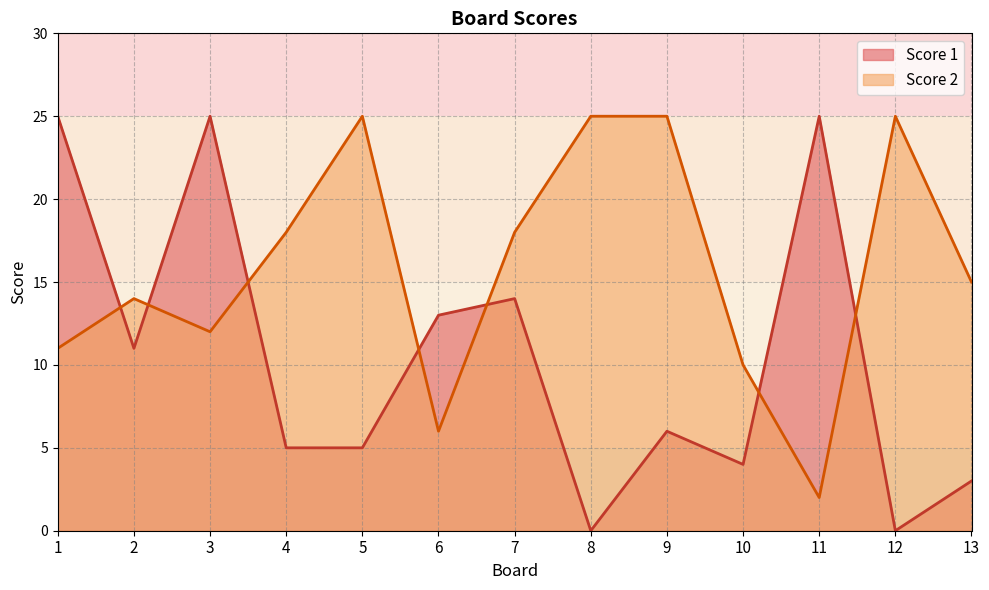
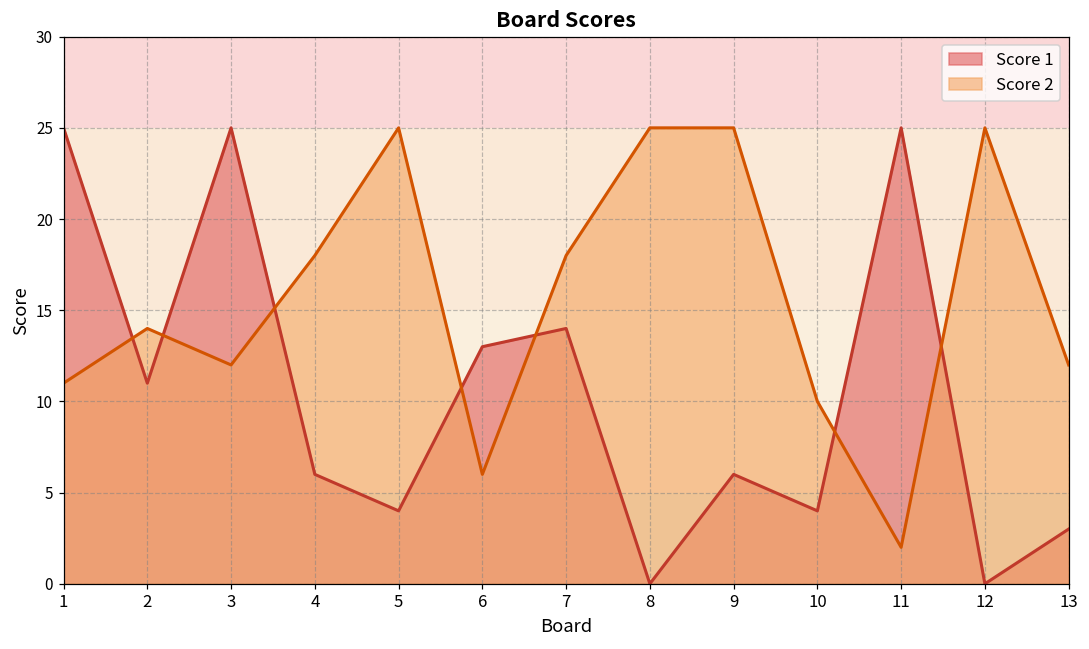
  {
    "Score 1": {
      "1": 25,
      "2": 11,
      "3": 25,
-     "4": 5,
-     "5": 5,
+     "4": 6,
+     "5": 4,
      "6": 13,
      "7": 14,
      "8": 0,
      "9": 6,
      "10": 4,
      "11": 25,
      "12": 0,
      "13": 3
    },
    "Score 2": {
      "1": 11,
      "2": 14,
      "3": 12,
      "4": 18,
      "5": 25,
      "6": 6,
      "7": 18,
      "8": 25,
      "9": 25,
      "10": 10,
      "11": 2,
      "12": 25,
-     "13": 15
+     "13": 12
    }
  }
